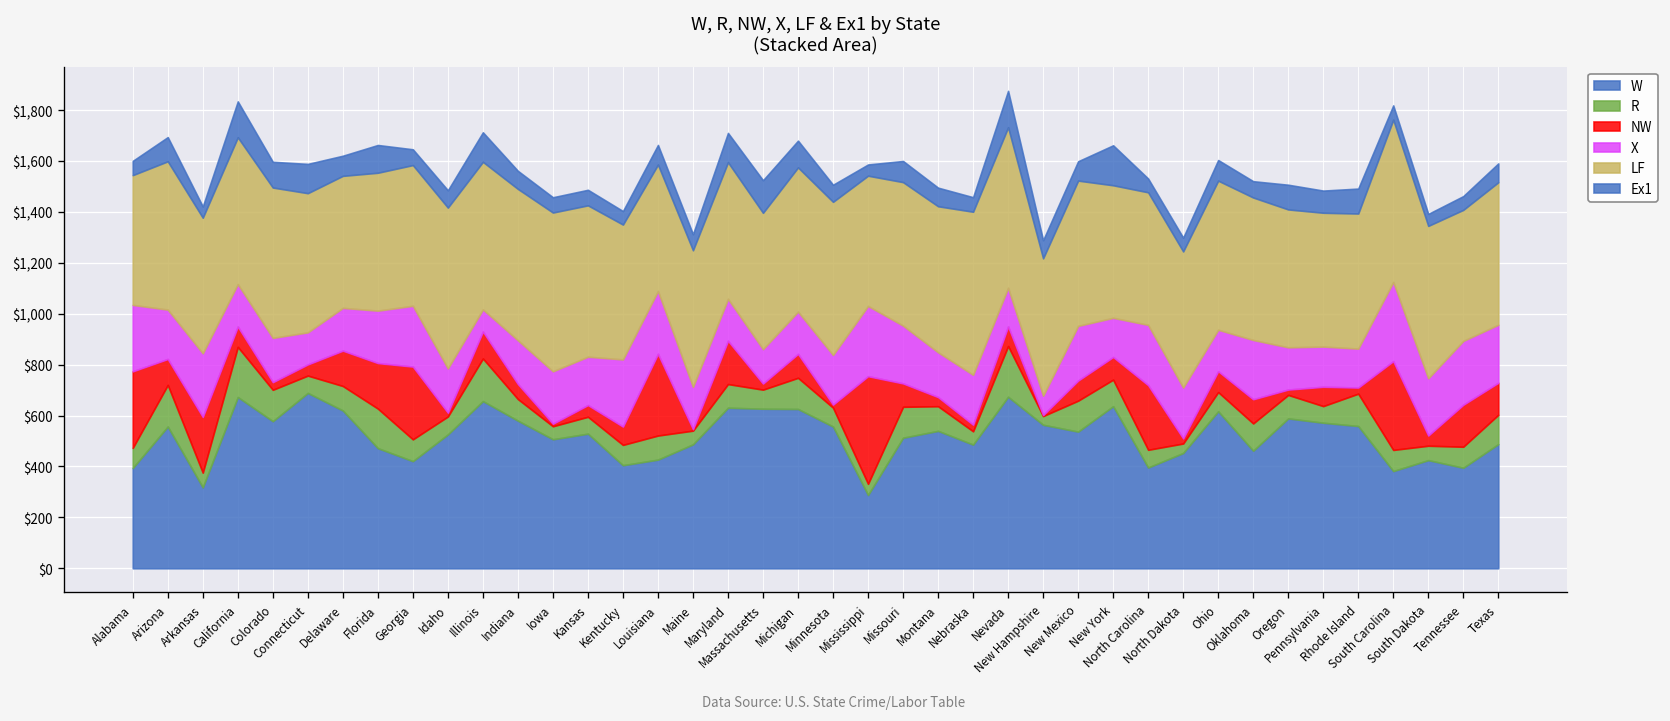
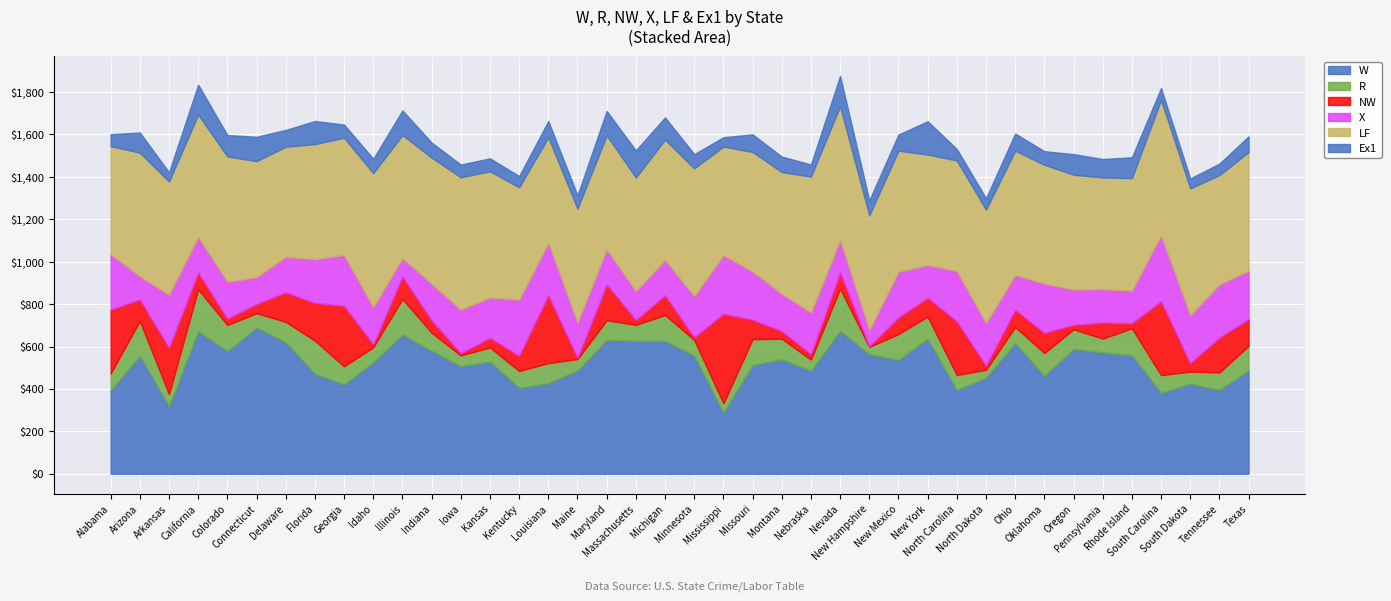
  {
    "R": {
      "Alabama": "$80",
      "Arizona": "$160",
      "Arkansas": "$60",
      "California": "$200",
      "Colorado": "$120",
      "Connecticut": "$70",
      "Delaware": "$100",
      "Florida": "$160",
      "Georgia": "$90",
      "Idaho": "$70",
      "Illinois": "$170",
      "Indiana": "$80",
      "Kansas": "$70",
      "Kentucky": "$80",
      "Louisiana": "$90",
      "Maryland": "$90",
      "Massachusetts": "$80",
      "Michigan": "$120",
      "Minnesota": "$70",
      "Mississippi": "$40",
      "Missouri": "$120",
      "Montana": "$100",
      "Nebraska": "$50",
      "Nevada": "$200",
      "New Mexico": "$120",
      "New York": "$100",
      "North Carolina": "$70",
      "North Dakota": "$40",
      "Ohio": "$80",
      "Oklahoma": "$110",
      "Oregon": "$90",
      "Pennsylvania": "$70",
      "Rhode Island": "$130",
      "South Carolina": "$80",
      "South Dakota": "$60",
      "Tennessee": "$80",
      "Texas": "$120"
    },
    "NW": {
      "Alabama": "$300",
      "Arizona": "$100",
      "Arkansas": "$220",
      "California": "$80",
      "Colorado": "$30",
      "Connecticut": "$40",
      "Delaware": "$140",
      "Florida": "$180",
      "Georgia": "$290",
      "Idaho": "$20",
      "Illinois": "$110",
      "Indiana": "$60",
      "Kansas": "$50",
      "Kentucky": "$70",
      "Louisiana": "$320",
      "Maryland": "$170",
      "Massachusetts": "$20",
      "Michigan": "$90",
      "Minnesota": "$10",
      "Mississippi": "$420",
      "Missouri": "$90",
      "Montana": "$40",
      "Nebraska": "$30",
      "Nevada": "$80",
      "New Mexico": "$80",
      "New York": "$90",
      "North Carolina": "$250",
      "North Dakota": "$20",
      "Ohio": "$80",
      "Oklahoma": "$100",
      "Oregon": "$20",
      "Pennsylvania": "$80",
      "Rhode Island": "$20",
      "South Carolina": "$350",
      "South Dakota": "$40",
      "Tennessee": "$170",
      "Texas": "$130"
    },
    "X": {
      "Alabama": "$260",
-     "Arizona": "$190",
+     "Arizona": "$110",
      "Arkansas": "$250",
      "California": "$170",
      "Colorado": "$170",
      "Connecticut": "$130",
      "Delaware": "$170",
      "Florida": "$210",
      "Georgia": "$240",
      "Idaho": "$170",
      "Illinois": "$90",
      "Indiana": "$170",
      "Iowa": "$210",
      "Kansas": "$190",
      "Kentucky": "$260",
      "Louisiana": "$250",
      "Maine": "$170",
      "Maryland": "$170",
      "Massachusetts": "$140",
      "Michigan": "$170",
      "Minnesota": "$200",
      "Mississippi": "$280",
      "Missouri": "$230",
      "Montana": "$180",
      "Nebraska": "$200",
      "Nevada": "$150",
      "New Hampshire": "$80",
      "New Mexico": "$220",
      "New York": "$150",
      "North Carolina": "$240",
      "North Dakota": "$200",
      "Ohio": "$160",
      "Oklahoma": "$230",
      "Oregon": "$170",
      "Pennsylvania": "$160",
      "Rhode Island": "$150",
      "South Carolina": "$310",
      "South Dakota": "$230",
      "Tennessee": "$250",
      "Texas": "$230"
    },
    "LF": {
      "Alabama": "$510",
      "Arizona": "$580",
      "Arkansas": "$530",
      "California": "$580",
      "Colorado": "$590",
      "Connecticut": "$550",
      "Delaware": "$520",
      "Florida": "$540",
      "Georgia": "$550",
      "Idaho": "$630",
      "Illinois": "$580",
      "Indiana": "$600",
      "Iowa": "$620",
      "Kansas": "$600",
      "Kentucky": "$530",
      "Louisiana": "$500",
      "Maine": "$540",
      "Maryland": "$540",
      "Massachusetts": "$540",
      "Michigan": "$570",
      "Minnesota": "$600",
      "Mississippi": "$510",
      "Missouri": "$560",
      "Montana": "$570",
      "Nebraska": "$640",
      "Nevada": "$630",
      "New Hampshire": "$540",
      "New Mexico": "$570",
      "New York": "$520",
      "North Carolina": "$520",
      "North Dakota": "$540",
      "Ohio": "$590",
      "Oklahoma": "$560",
      "Oregon": "$540",
      "Pennsylvania": "$530",
      "Rhode Island": "$530",
      "South Carolina": "$640",
      "South Dakota": "$600",
      "Tennessee": "$510",
      "Texas": "$560"
    }
  }
